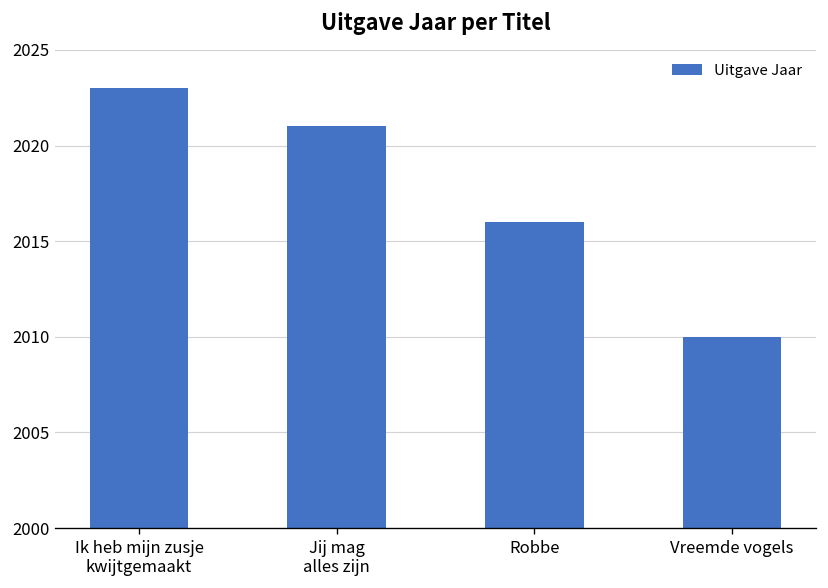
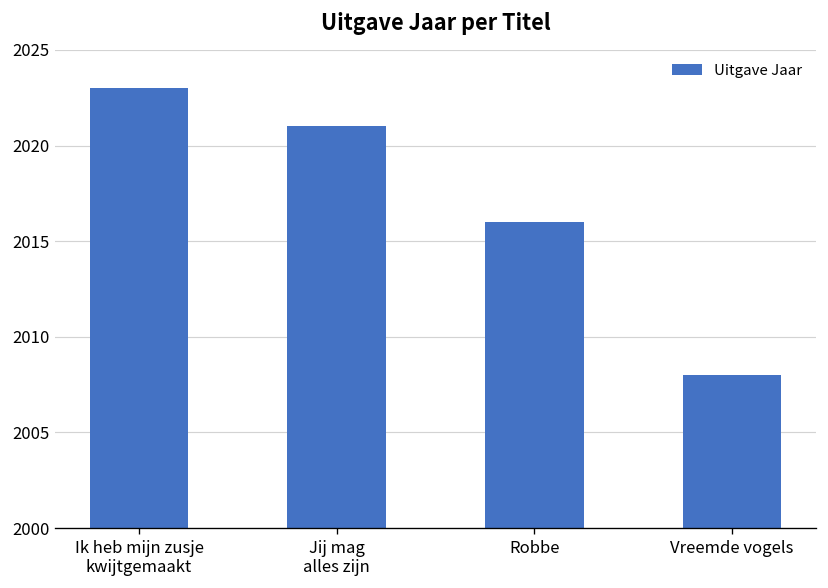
  {
    "Ik heb mijn zusje kwijtgemaakt": 2023,
    "Jij mag alles zijn": 2021,
    "Robbe": 2016,
-   "Vreemde vogels": 2010
+   "Vreemde vogels": 2008
  }
